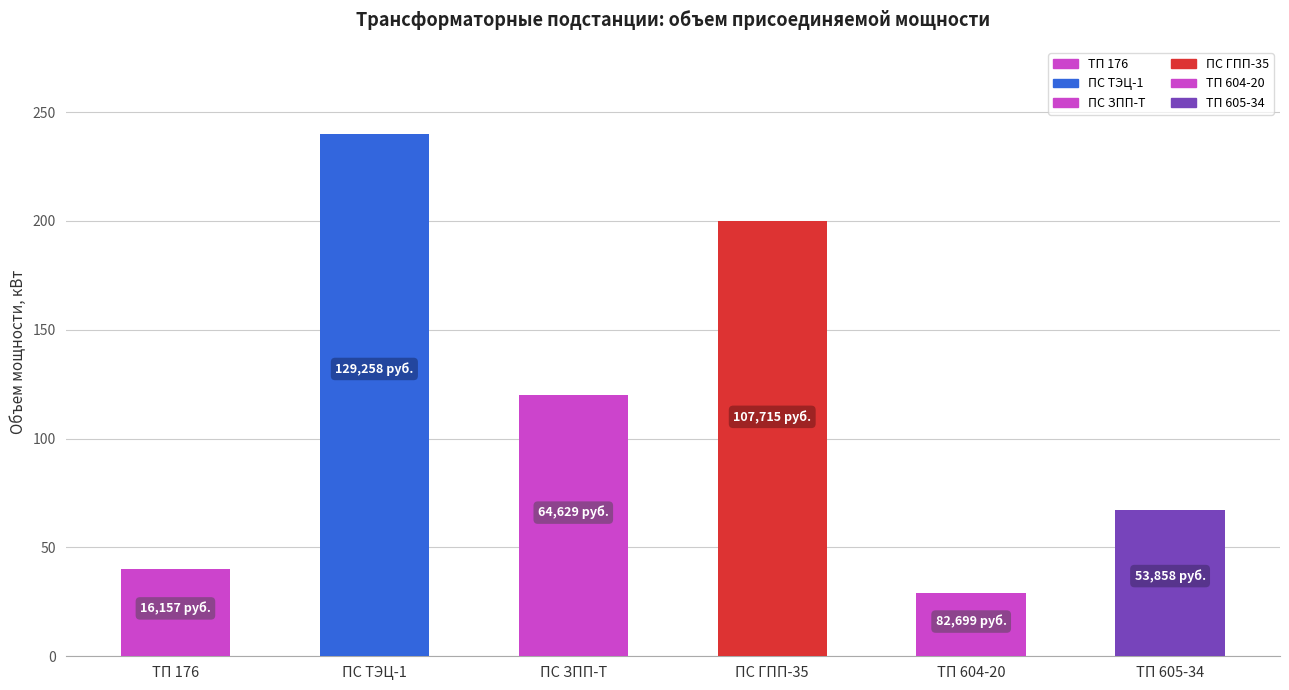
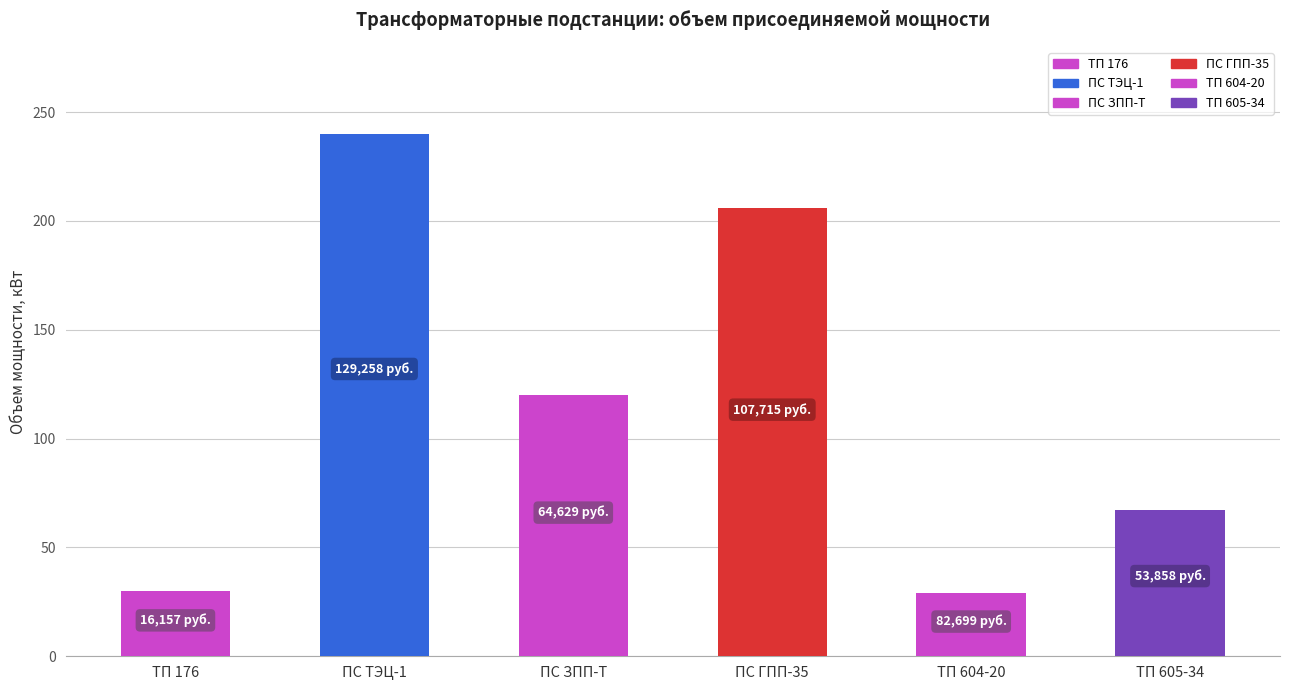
  {
-   "ТП 176": 40,
-   "ПС ГПП-35": 200
+   "ТП 176": 30,
+   "ПС ГПП-35": 206
  }
